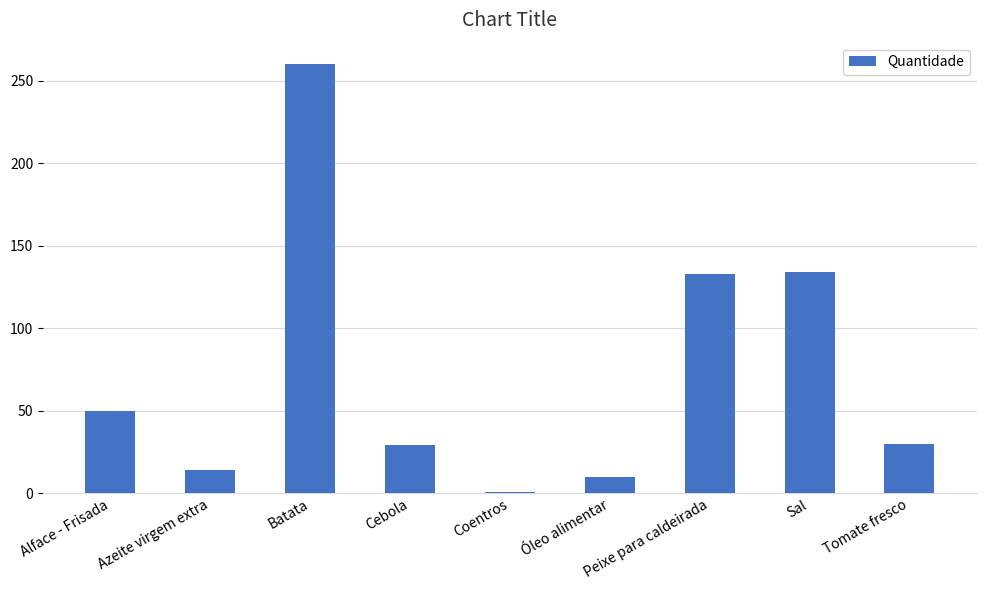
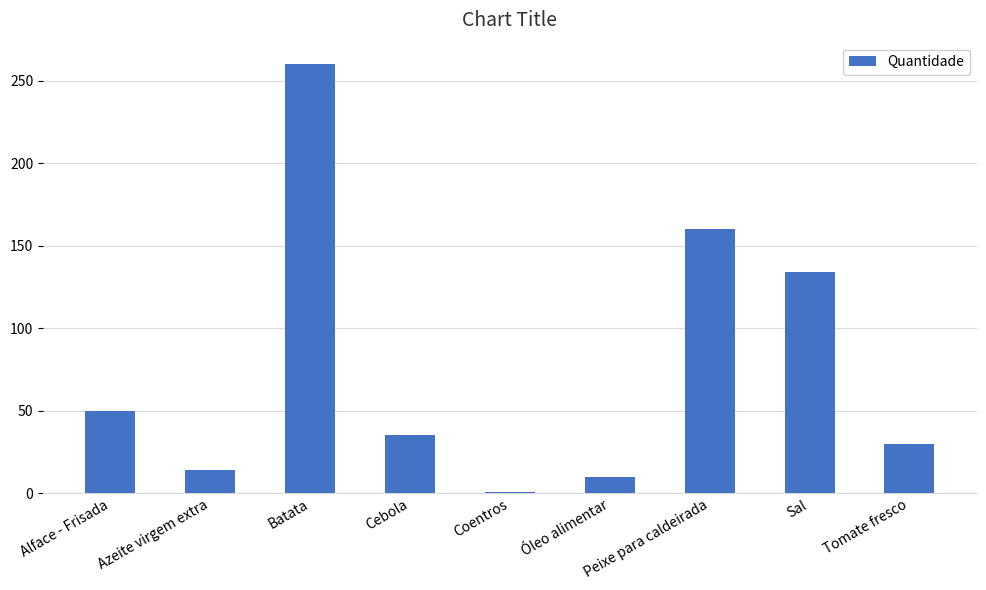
  {
    "Alface - Frisada": 50,
    "Azeite virgem extra": 14,
    "Batata": 260,
-   "Cebola": 29,
+   "Cebola": 35,
    "Óleo alimentar": 10,
-   "Peixe para caldeirada": 133,
+   "Peixe para caldeirada": 160,
    "Sal": 134,
    "Tomate fresco": 30
  }
